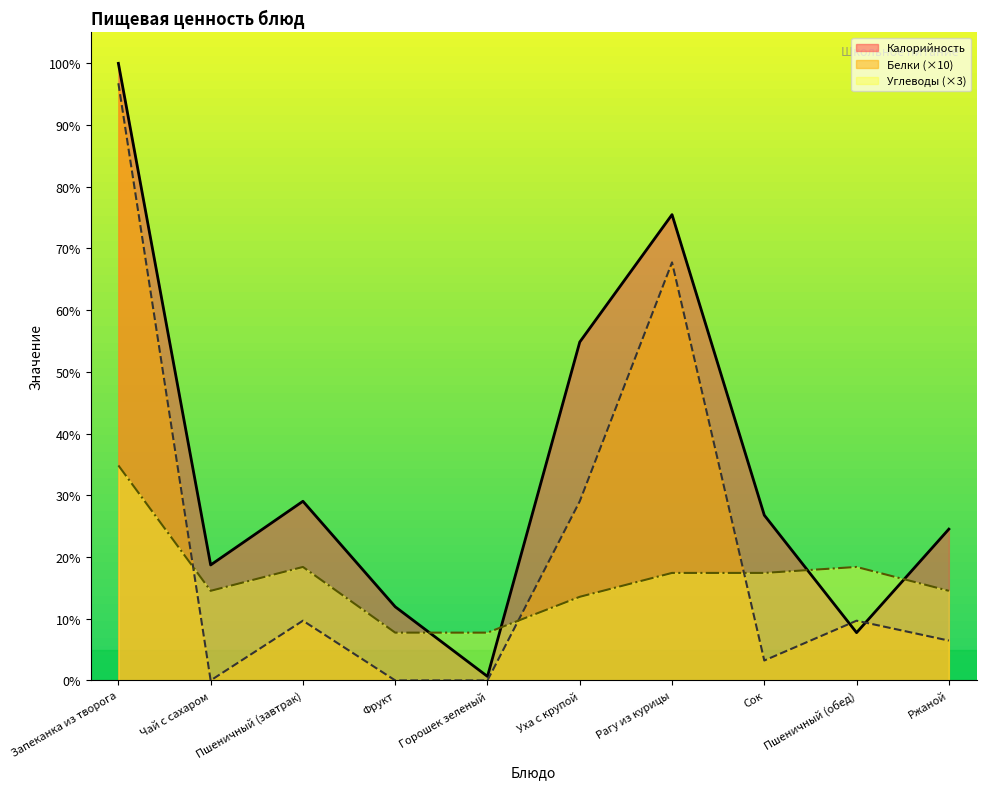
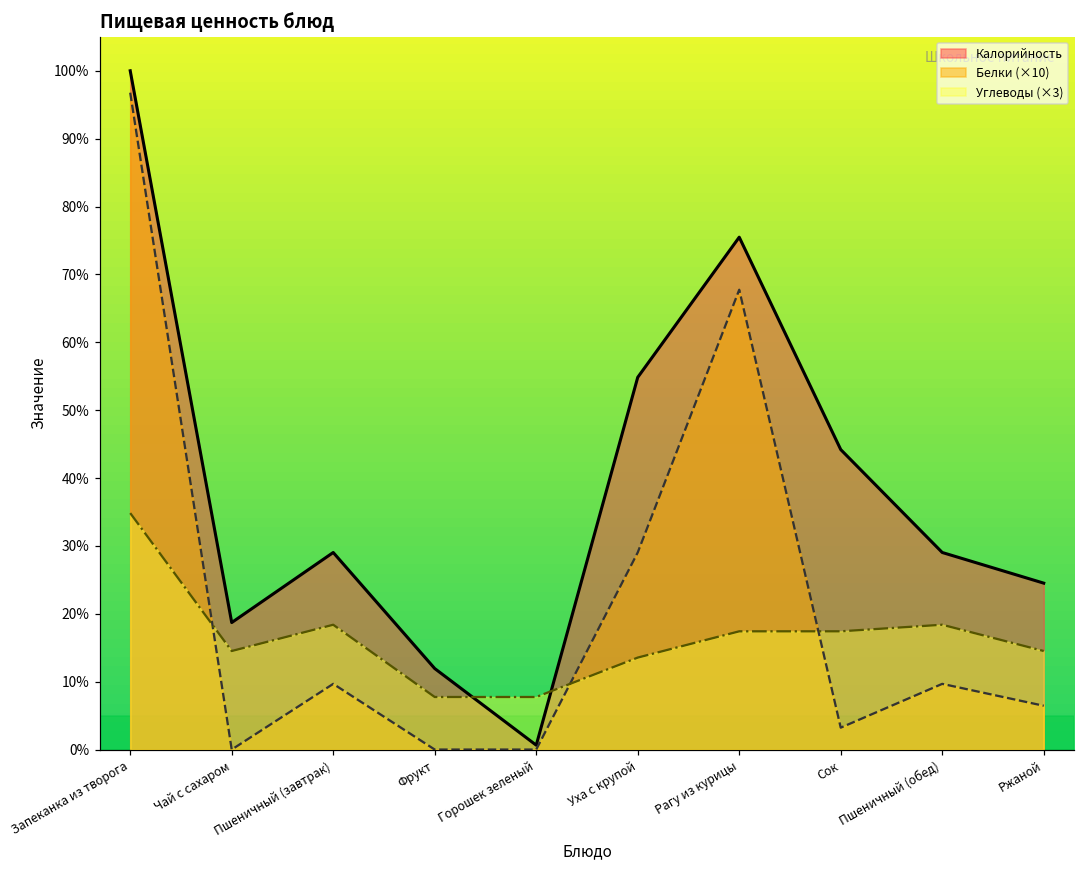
  {
    "Калорийность": {
      "Запеканка из творога": "100%",
      "Чай с сахаром": "19%",
      "Пшеничный (завтрак)": "29%",
      "Фрукт": "12%",
      "Уха с крупой": "55%",
      "Рагу из курицы": "75%",
-     "Сок": "27%",
-     "Пшеничный (обед)": "8%",
+     "Сок": "44%",
+     "Пшеничный (обед)": "29%",
      "Ржаной": "25%"
    }
  }
